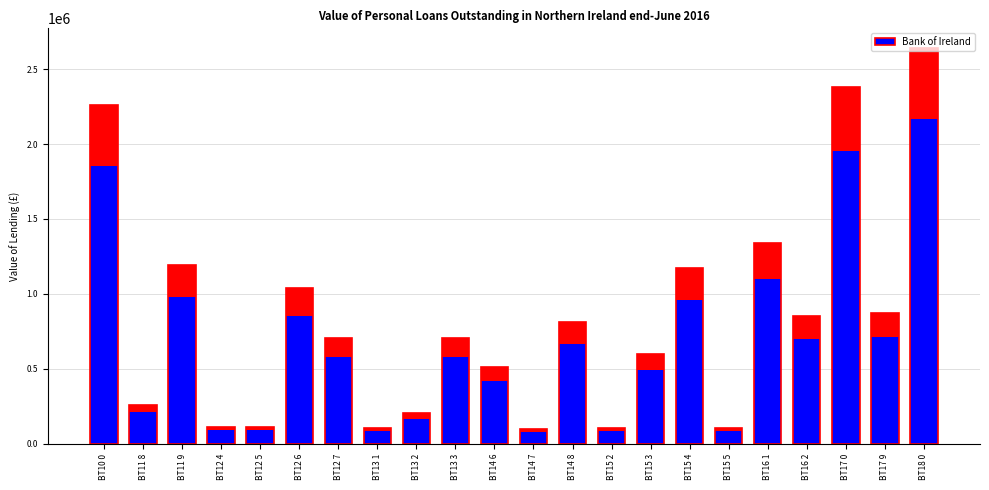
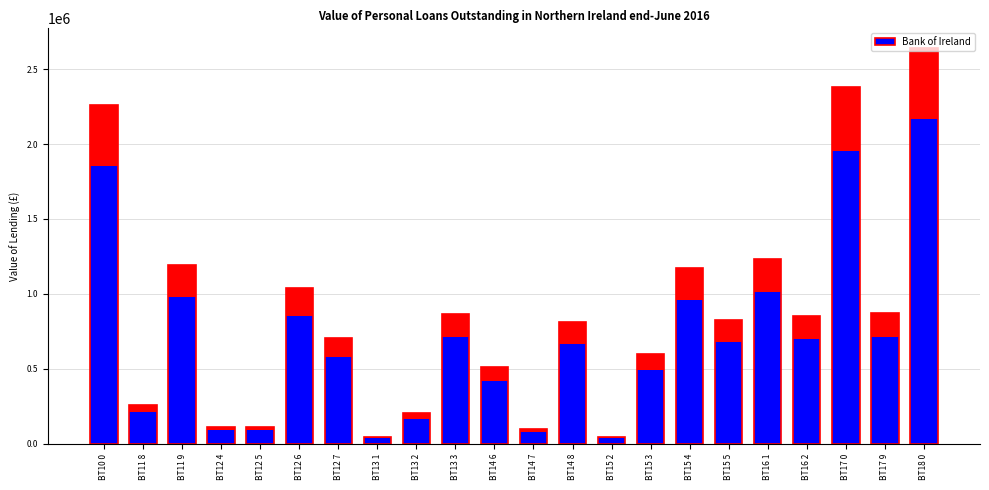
  {
    "BT10 0": 2260000,
    "BT11 8": 260000,
    "BT11 9": 1190000,
    "BT12 4": 110000,
    "BT12 5": 110000,
    "BT12 6": 1040000,
    "BT12 7": 710000,
-   "BT13 1": 100000,
+   "BT13 1": 40000,
    "BT13 2": 210000,
-   "BT13 3": 710000,
+   "BT13 3": 870000,
    "BT14 6": 510000,
    "BT14 7": 100000,
    "BT14 8": 810000,
-   "BT15 2": 110000,
+   "BT15 2": 50000,
    "BT15 3": 600000,
    "BT15 4": 1170000,
-   "BT15 5": 110000,
-   "BT16 1": 1340000,
+   "BT15 5": 820000,
+   "BT16 1": 1240000,
    "BT16 2": 860000,
    "BT17 0": 2380000,
    "BT17 9": 870000
  }
